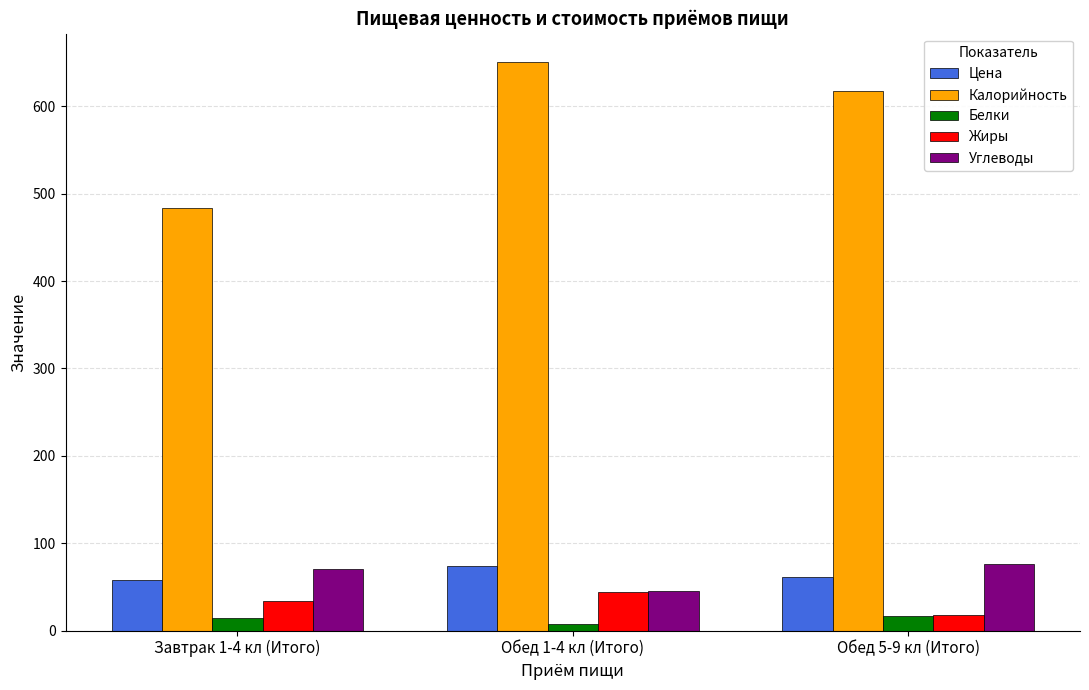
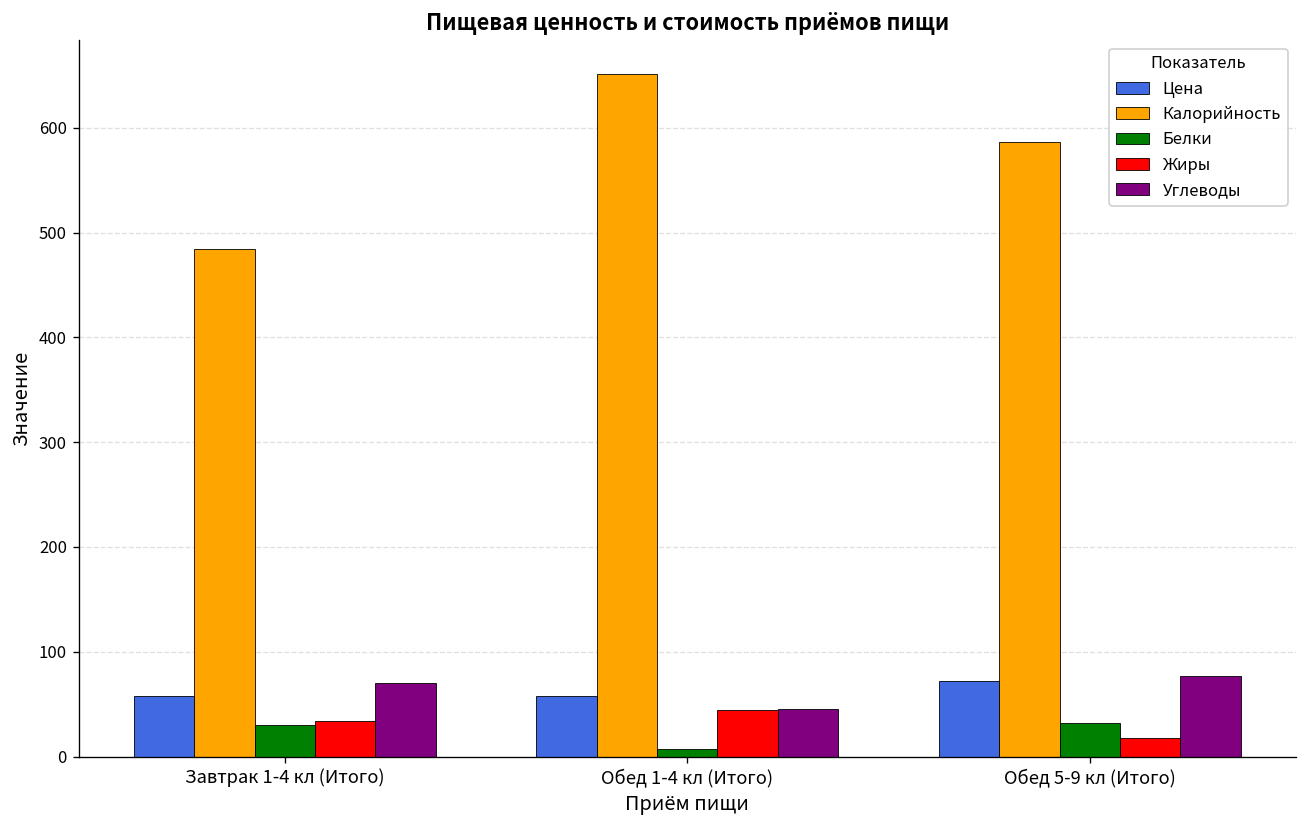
  {
    "Цена": {
      "Завтрак 1-4 кл (Итого)": 60,
-     "Обед 1-4 кл (Итого)": 70,
-     "Обед 5-9 кл (Итого)": 60
+     "Обед 1-4 кл (Итого)": 60,
+     "Обед 5-9 кл (Итого)": 70
    },
    "Калорийность": {
      "Завтрак 1-4 кл (Итого)": 480,
      "Обед 1-4 кл (Итого)": 650,
-     "Обед 5-9 кл (Итого)": 620
+     "Обед 5-9 кл (Итого)": 590
    },
    "Белки": {
-     "Завтрак 1-4 кл (Итого)": 10,
+     "Завтрак 1-4 кл (Итого)": 30,
      "Обед 1-4 кл (Итого)": 10,
-     "Обед 5-9 кл (Итого)": 20
+     "Обед 5-9 кл (Итого)": 30
    },
    "Жиры": {
      "Завтрак 1-4 кл (Итого)": 30,
      "Обед 1-4 кл (Итого)": 40,
      "Обед 5-9 кл (Итого)": 20
    },
    "Углеводы": {
      "Завтрак 1-4 кл (Итого)": 70,
      "Обед 1-4 кл (Итого)": 50,
      "Обед 5-9 кл (Итого)": 80
    }
  }
